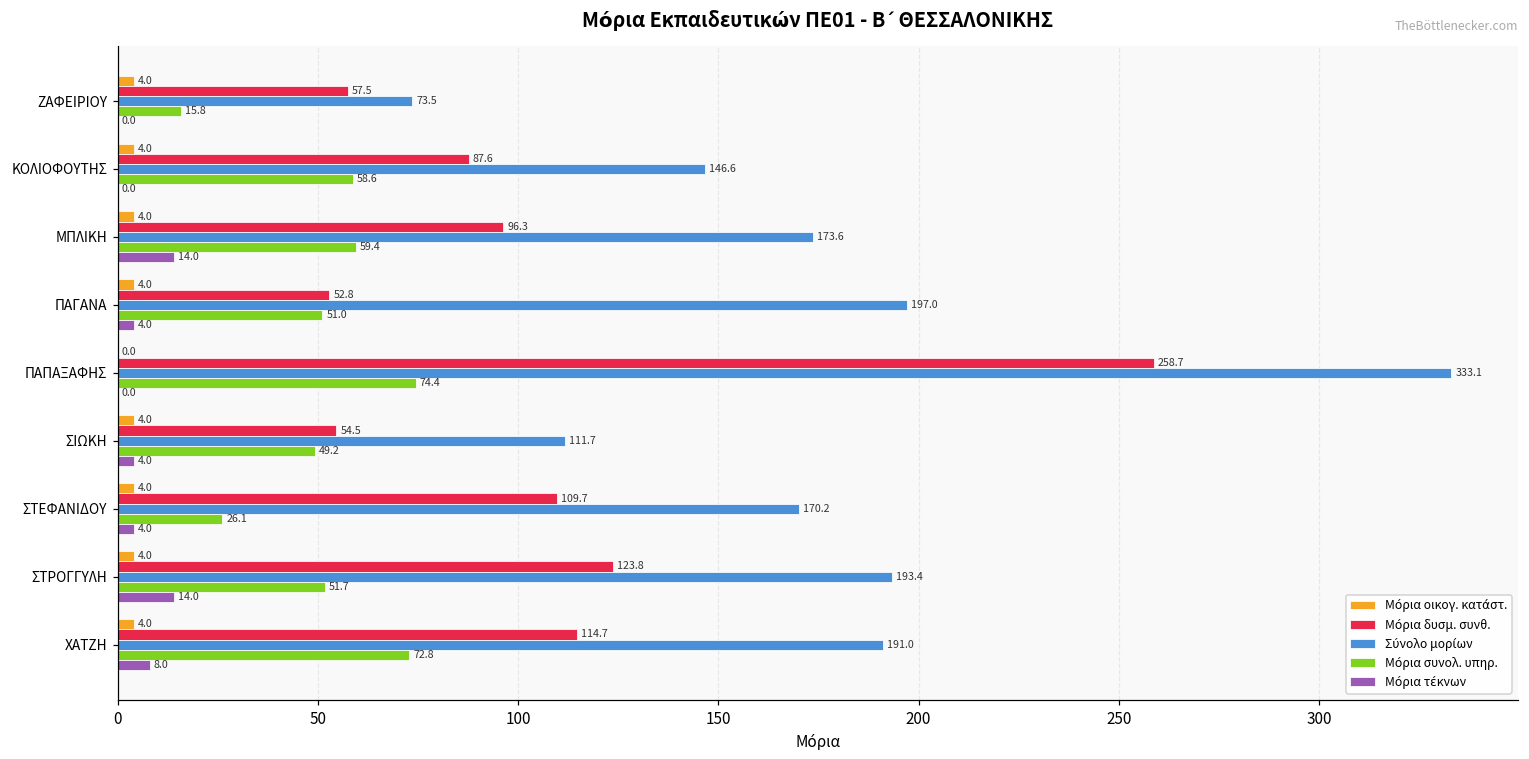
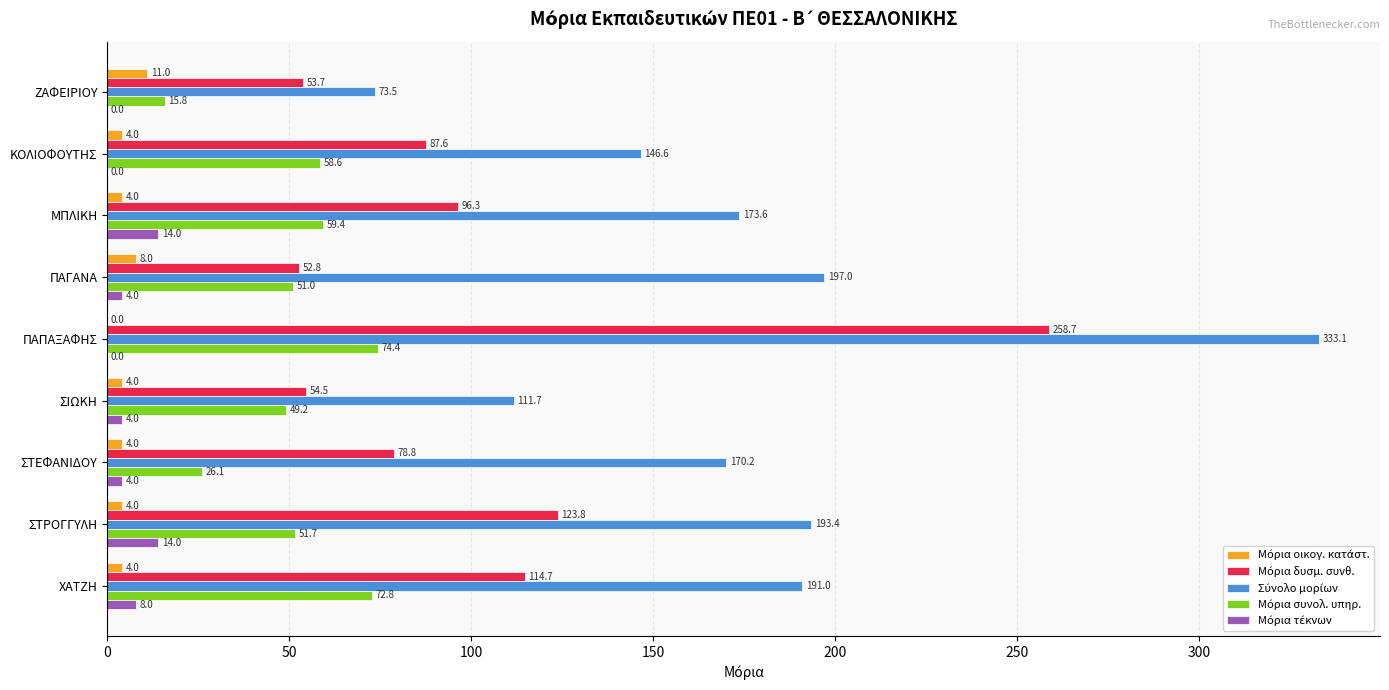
  {
    "Μόρια οικογ. κατάστ.": {
-     "ΖΑΦΕΙΡΙΟΥ": 4.0,
+     "ΖΑΦΕΙΡΙΟΥ": 11.0,
      "ΚΟΛΙΟΦΟΥΤΗΣ": 4.0,
      "ΜΠΛΙΚΗ": 4.0,
-     "ΠΑΓΑΝΑ": 4.0,
+     "ΠΑΓΑΝΑ": 8.0,
      "ΠΑΠΑΞΑΦΗΣ": 0.0,
      "ΣΙΩΚΗ": 4.0,
      "ΣΤΕΦΑΝΙΔΟΥ": 4.0,
      "ΣΤΡΟΓΓΥΛΗ": 4.0,
      "ΧΑΤΖΗ": 4.0
    },
    "Μόρια δυσμ. συνθ.": {
-     "ΖΑΦΕΙΡΙΟΥ": 57.5,
+     "ΖΑΦΕΙΡΙΟΥ": 53.7,
      "ΚΟΛΙΟΦΟΥΤΗΣ": 87.6,
      "ΜΠΛΙΚΗ": 96.3,
      "ΠΑΓΑΝΑ": 52.8,
      "ΠΑΠΑΞΑΦΗΣ": 258.7,
      "ΣΙΩΚΗ": 54.5,
-     "ΣΤΕΦΑΝΙΔΟΥ": 109.7,
+     "ΣΤΕΦΑΝΙΔΟΥ": 78.8,
      "ΣΤΡΟΓΓΥΛΗ": 123.8,
      "ΧΑΤΖΗ": 114.7
    },
    "Σύνολο μορίων": {
      "ΖΑΦΕΙΡΙΟΥ": 73.5,
      "ΚΟΛΙΟΦΟΥΤΗΣ": 146.6,
      "ΜΠΛΙΚΗ": 173.6,
      "ΠΑΓΑΝΑ": 197.0,
      "ΠΑΠΑΞΑΦΗΣ": 333.1,
      "ΣΙΩΚΗ": 111.7,
      "ΣΤΕΦΑΝΙΔΟΥ": 170.2,
      "ΣΤΡΟΓΓΥΛΗ": 193.4,
      "ΧΑΤΖΗ": 191.0
    },
    "Μόρια συνολ. υπηρ.": {
      "ΖΑΦΕΙΡΙΟΥ": 15.8,
      "ΚΟΛΙΟΦΟΥΤΗΣ": 58.6,
      "ΜΠΛΙΚΗ": 59.4,
      "ΠΑΓΑΝΑ": 51.0,
      "ΠΑΠΑΞΑΦΗΣ": 74.4,
      "ΣΙΩΚΗ": 49.2,
      "ΣΤΕΦΑΝΙΔΟΥ": 26.1,
      "ΣΤΡΟΓΓΥΛΗ": 51.7,
      "ΧΑΤΖΗ": 72.8
    },
    "Μόρια τέκνων": {
      "ΖΑΦΕΙΡΙΟΥ": 0.0,
      "ΚΟΛΙΟΦΟΥΤΗΣ": 0.0,
      "ΜΠΛΙΚΗ": 14.0,
      "ΠΑΓΑΝΑ": 4.0,
      "ΠΑΠΑΞΑΦΗΣ": 0.0,
      "ΣΙΩΚΗ": 4.0,
      "ΣΤΕΦΑΝΙΔΟΥ": 4.0,
      "ΣΤΡΟΓΓΥΛΗ": 14.0,
      "ΧΑΤΖΗ": 8.0
    }
  }
